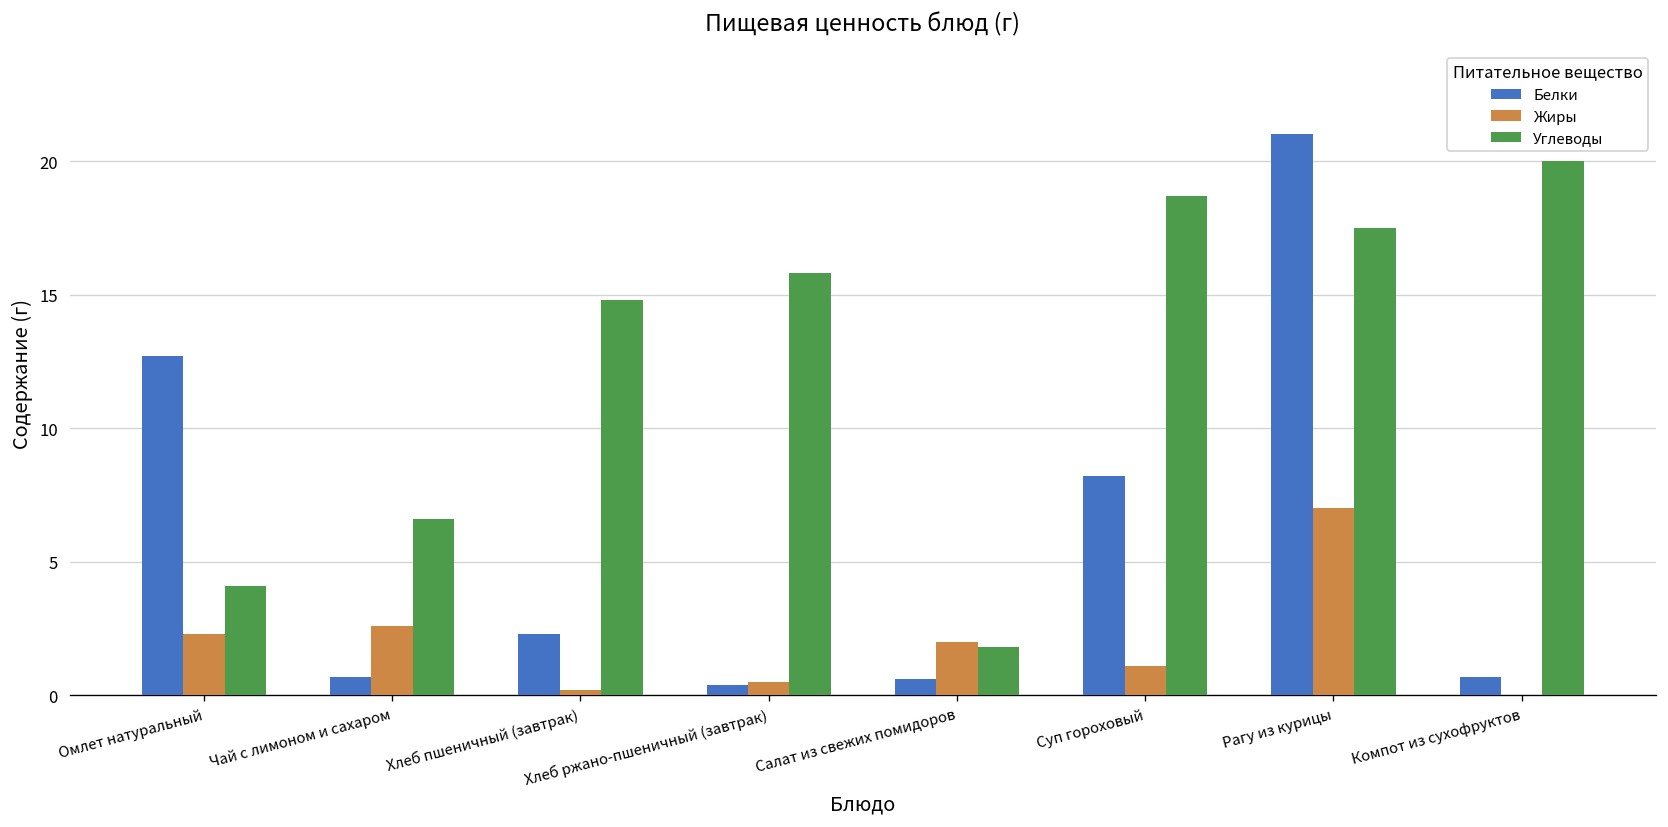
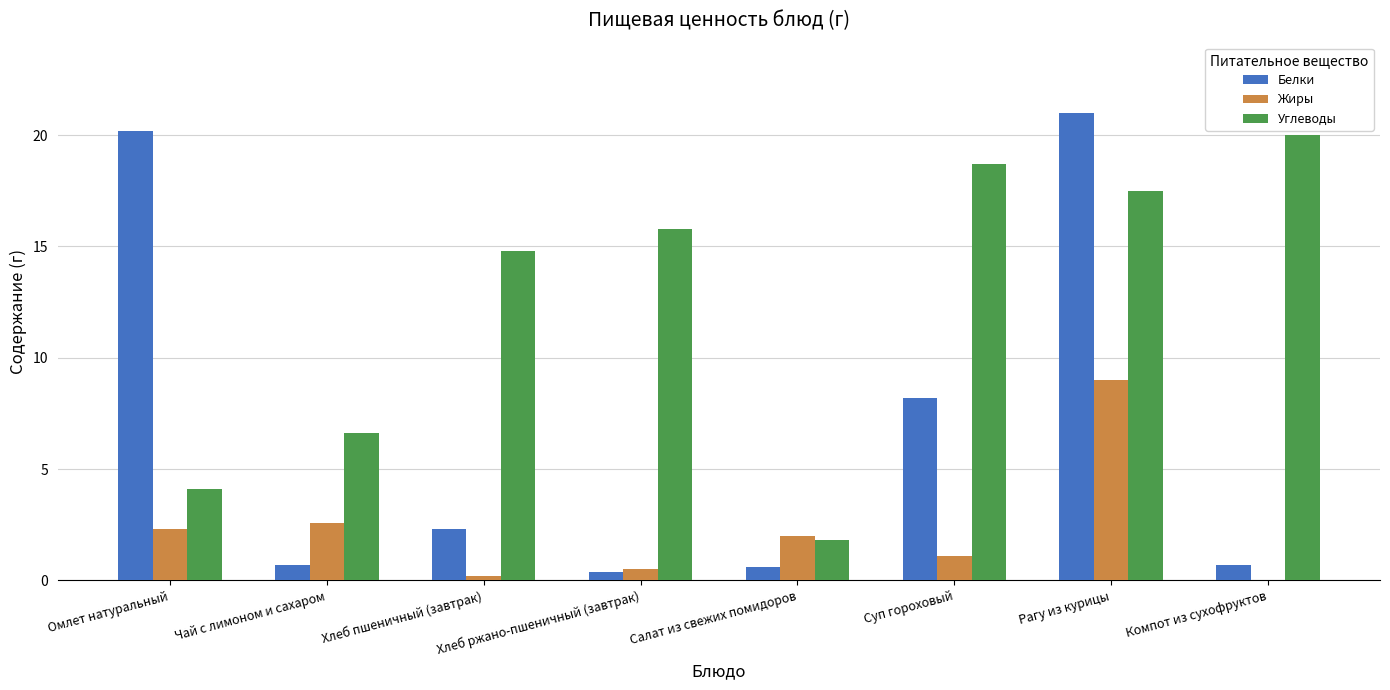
  {
    "Белки": {
-     "Омлет натуральный": 12.7,
+     "Омлет натуральный": 20.2,
      "Чай с лимоном и сахаром": 0.7,
      "Хлеб пшеничный (завтрак)": 2.3,
      "Хлеб ржано-пшеничный (завтрак)": 0.4,
      "Салат из свежих помидоров": 0.6,
      "Суп гороховый": 8.2,
      "Рагу из курицы": 21.0,
      "Компот из сухофруктов": 0.7
    },
    "Жиры": {
      "Омлет натуральный": 2.3,
      "Чай с лимоном и сахаром": 2.6,
      "Хлеб пшеничный (завтрак)": 0.2,
      "Хлеб ржано-пшеничный (завтрак)": 0.5,
      "Салат из свежих помидоров": 2,
      "Суп гороховый": 1,
-     "Рагу из курицы": 7,
+     "Рагу из курицы": 9,
      "Компот из сухофруктов": 0
    },
    "Углеводы": {
      "Омлет натуральный": 4.1,
      "Чай с лимоном и сахаром": 6.6,
      "Хлеб пшеничный (завтрак)": 14.8,
      "Хлеб ржано-пшеничный (завтрак)": 15.8,
      "Салат из свежих помидоров": 1.8,
      "Суп гороховый": 18.7,
      "Рагу из курицы": 17.5,
      "Компот из сухофруктов": 20.0
    }
  }
